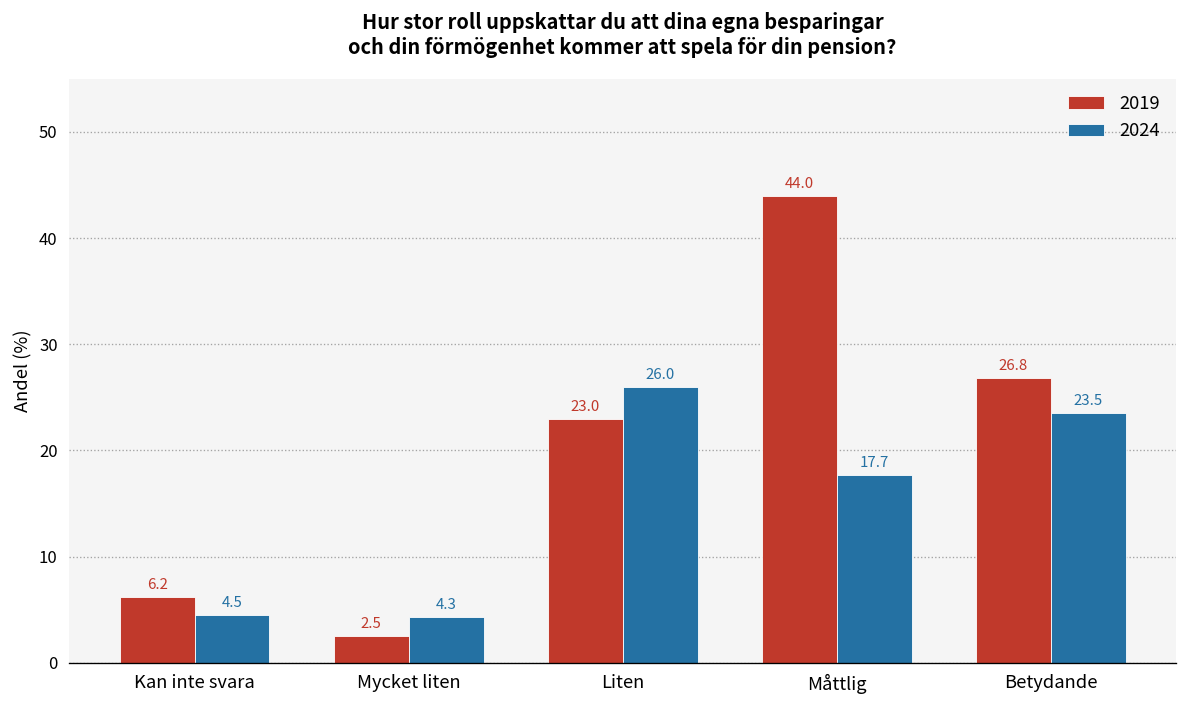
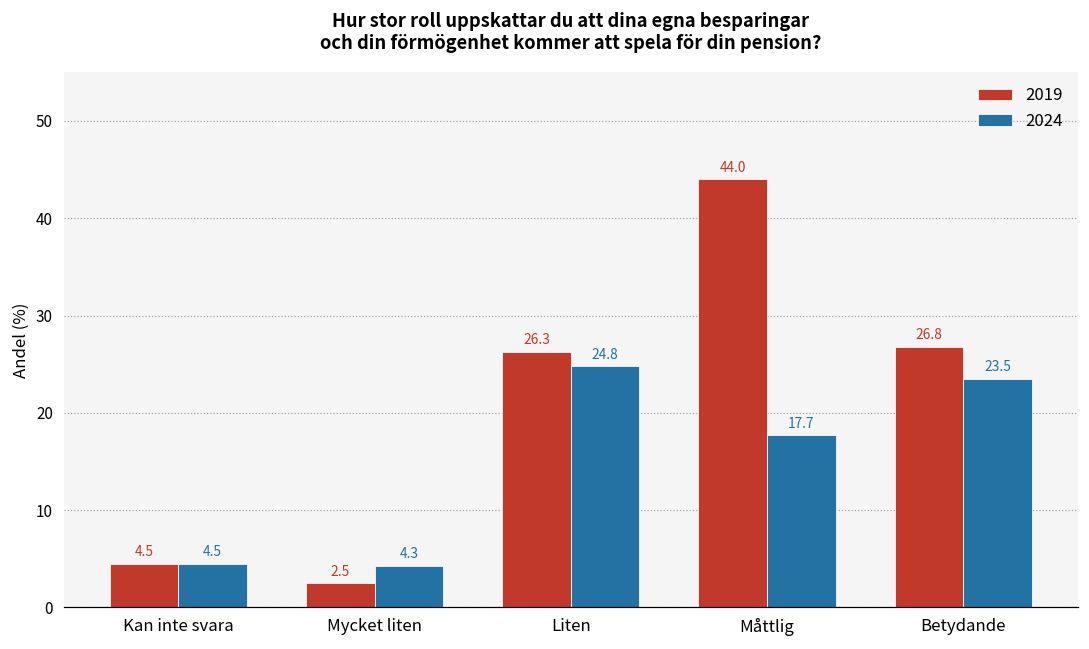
  {
    "2019": {
-     "Kan inte svara": 6.2,
+     "Kan inte svara": 4.5,
      "Mycket liten": 2.5,
-     "Liten": 23.0,
+     "Liten": 26.3,
      "Måttlig": 44.0,
      "Betydande": 26.8
    },
    "2024": {
      "Kan inte svara": 4.5,
      "Mycket liten": 4.3,
-     "Liten": 26.0,
+     "Liten": 24.8,
      "Måttlig": 17.7,
      "Betydande": 23.5
    }
  }
